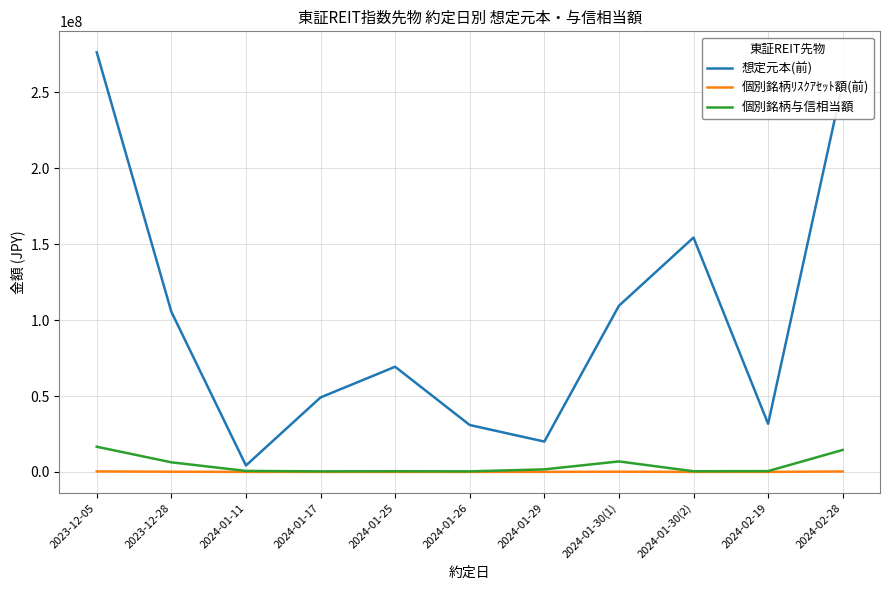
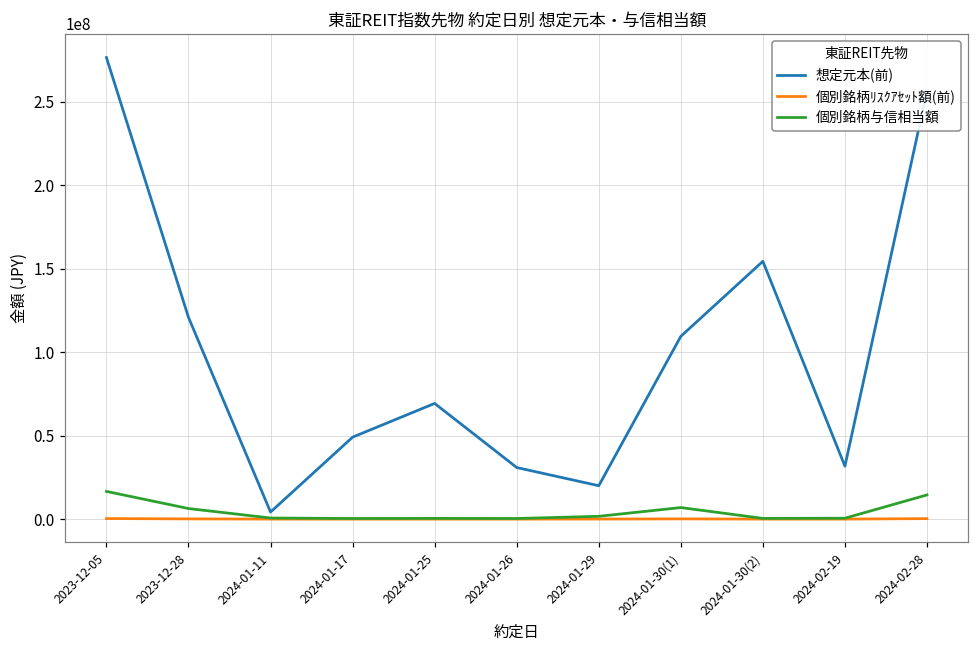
  {
    "想定元本(前)": {
      "2023-12-05": 276000000,
-     "2023-12-28": 105000000,
+     "2023-12-28": 121000000,
      "2024-01-11": 4000000,
      "2024-01-17": 49000000,
      "2024-01-25": 69000000,
      "2024-01-26": 31000000,
      "2024-01-29": 20000000,
      "2024-01-30(1)": 109000000,
      "2024-01-30(2)": 154000000,
      "2024-02-19": 32000000
    },
    "個別銘柄ﾘｽｸｱｾｯﾄ額(前)": {
      "2023-12-05": 0,
      "2023-12-28": 0,
      "2024-01-30(1)": 0,
      "2024-02-28": 0
    },
    "個別銘柄与信相当額": {
      "2023-12-05": 17000000,
      "2023-12-28": 6000000,
      "2024-01-30(1)": 7000000,
      "2024-02-28": 14000000
    }
  }
